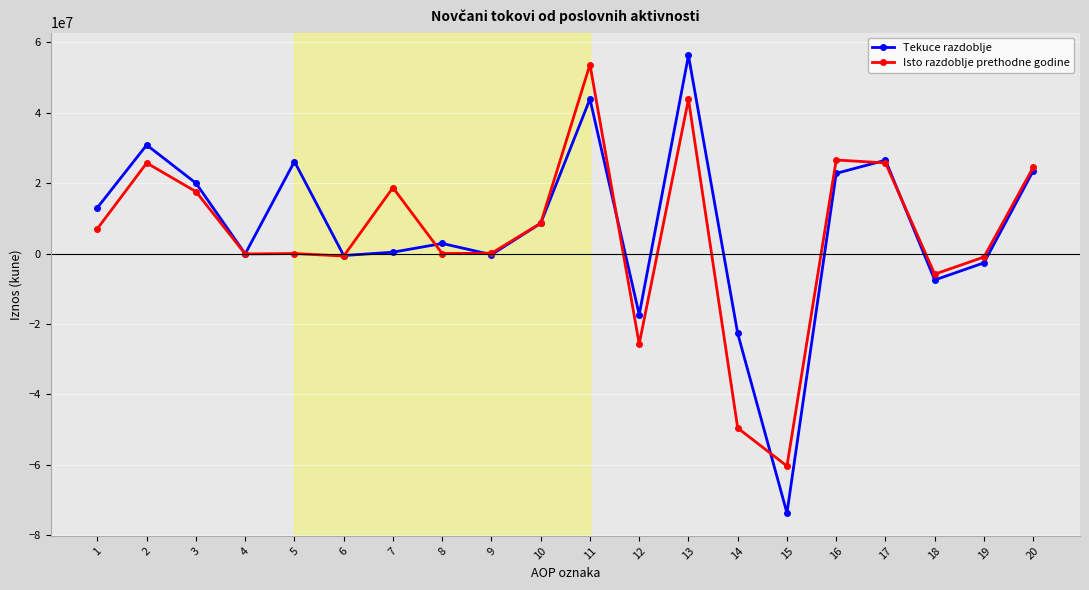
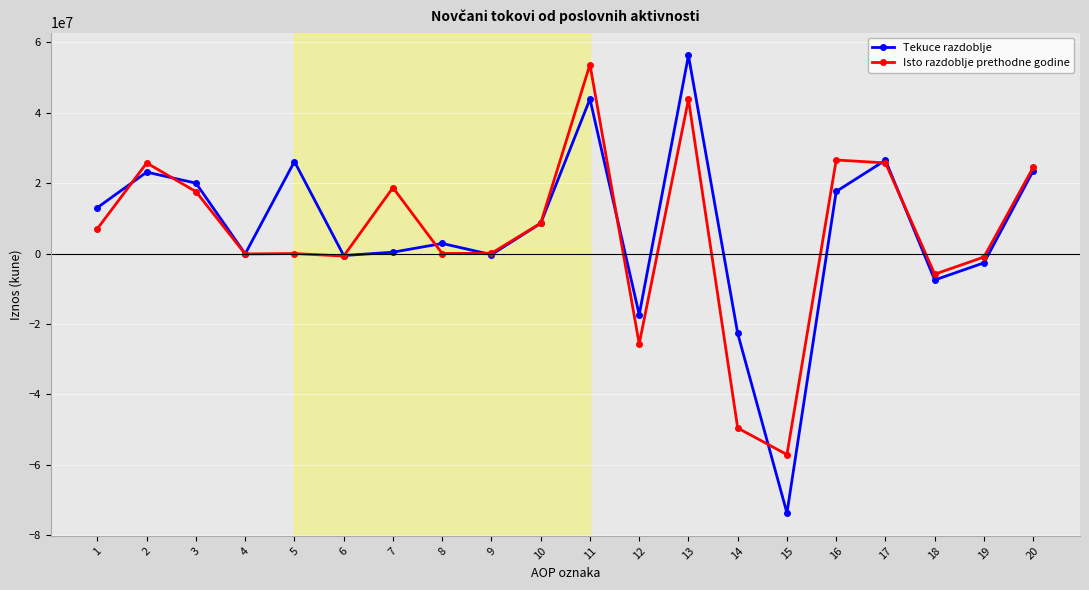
  {
    "Tekuce razdoblje": {
      "1": 13000000,
-     "2": 31000000,
+     "2": 23000000,
      "3": 20000000,
      "5": 26000000,
      "7": 0,
      "8": 3000000,
      "11": 44000000,
      "12": -17000000,
      "13": 56000000,
      "14": -23000000,
      "15": -74000000,
-     "16": 23000000,
+     "16": 18000000,
      "17": 27000000,
      "18": -8000000,
      "19": -3000000,
      "20": 23000000
    },
    "Isto razdoblje prethodne godine": {
      "1": 7000000,
      "2": 26000000,
      "3": 18000000,
      "5": 0,
      "7": 19000000,
      "8": 0,
      "11": 54000000,
      "12": -26000000,
      "13": 44000000,
      "14": -50000000,
-     "15": -60000000,
+     "15": -57000000,
      "16": 27000000,
      "17": 26000000,
      "18": -6000000,
      "19": -1000000,
      "20": 24000000
    }
  }
